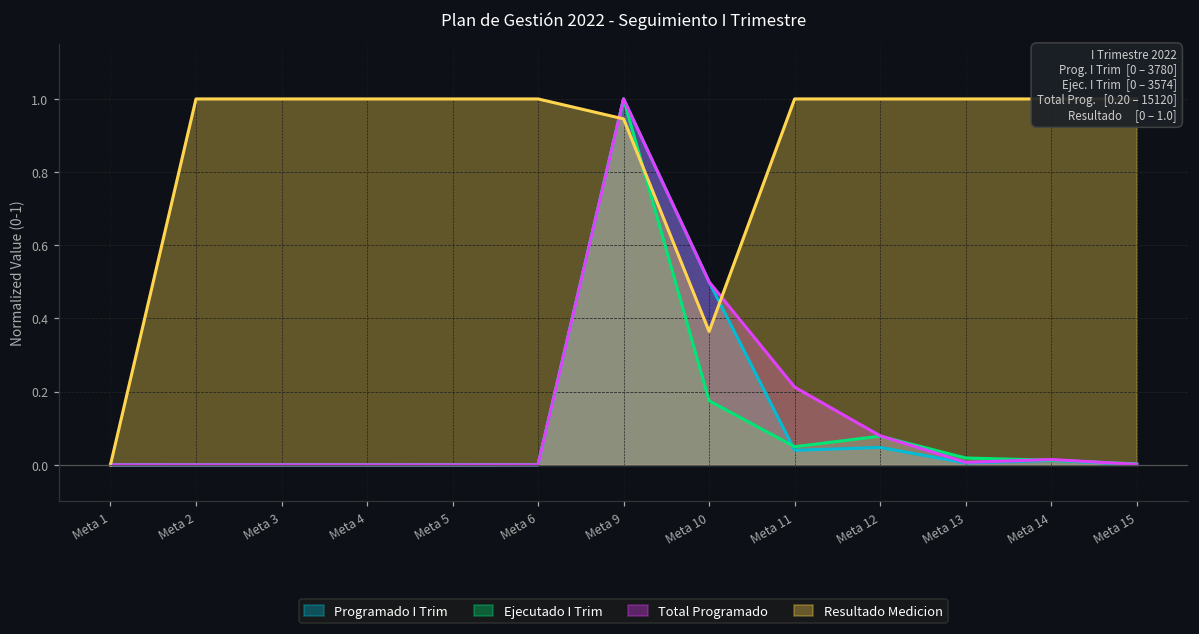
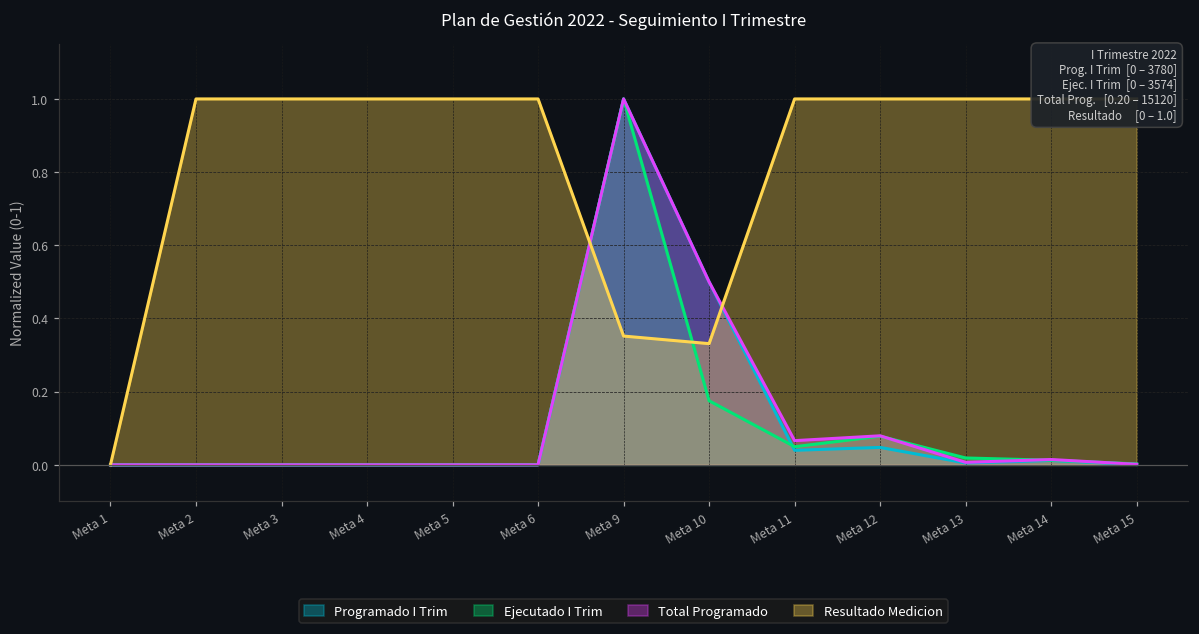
  {
    "Total Programado": {
-     "Meta 11": 0.21
+     "Meta 11": 0.07
    },
    "Resultado Medicion": {
      "Meta 2": 1.00,
      "Meta 3": 1.00,
      "Meta 4": 1.00,
      "Meta 5": 1.00,
      "Meta 6": 1.00,
-     "Meta 9": 0.95,
-     "Meta 10": 0.36,
+     "Meta 9": 0.35,
+     "Meta 10": 0.33,
      "Meta 11": 1.00,
      "Meta 12": 1.00,
      "Meta 13": 1.00
    }
  }
